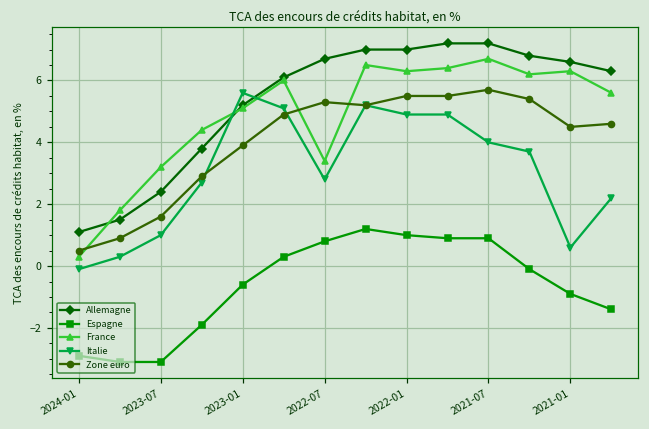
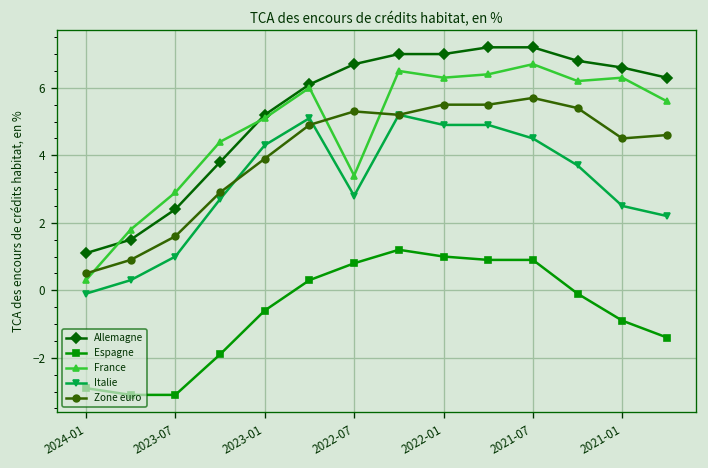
  {
    "France": {
      "2024-01": 0.3,
-     "2023-07": 3.2,
+     "2023-07": 2.9,
      "2023-01": 5.1,
      "2022-07": 3.4,
      "2022-01": 6.3,
      "2021-07": 6.7,
      "2021-01": 6.3
    },
    "Italie": {
      "2024-01": -0.1,
      "2023-07": 1.0,
-     "2023-01": 5.6,
+     "2023-01": 4.3,
      "2022-07": 2.8,
      "2022-01": 4.9,
-     "2021-07": 4.0,
-     "2021-01": 0.6
+     "2021-07": 4.5,
+     "2021-01": 2.5
    }
  }
